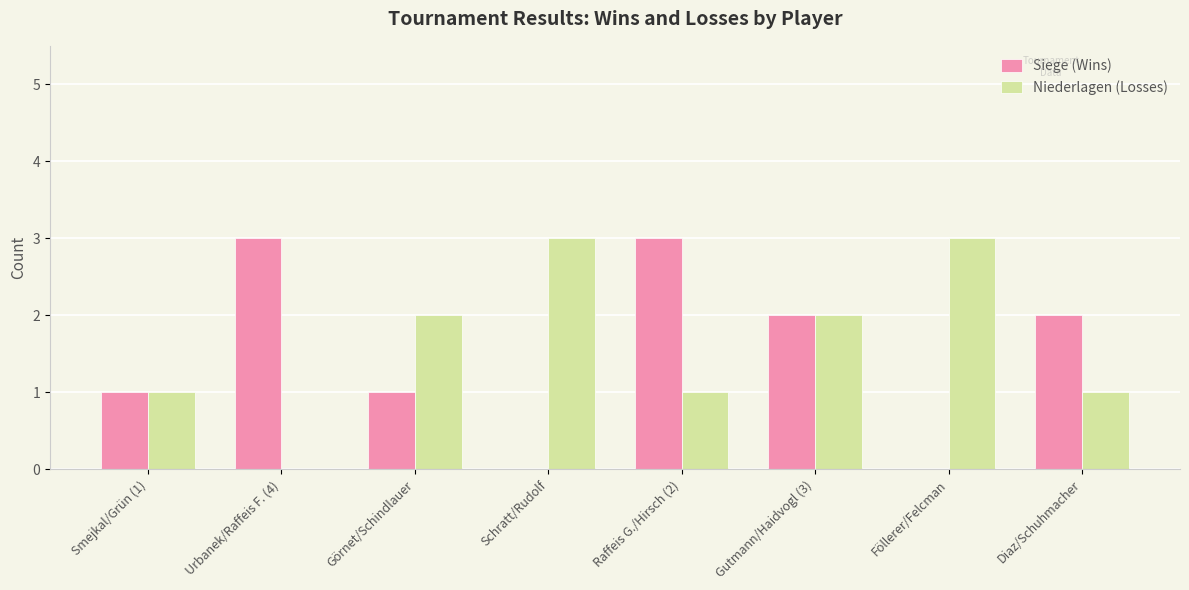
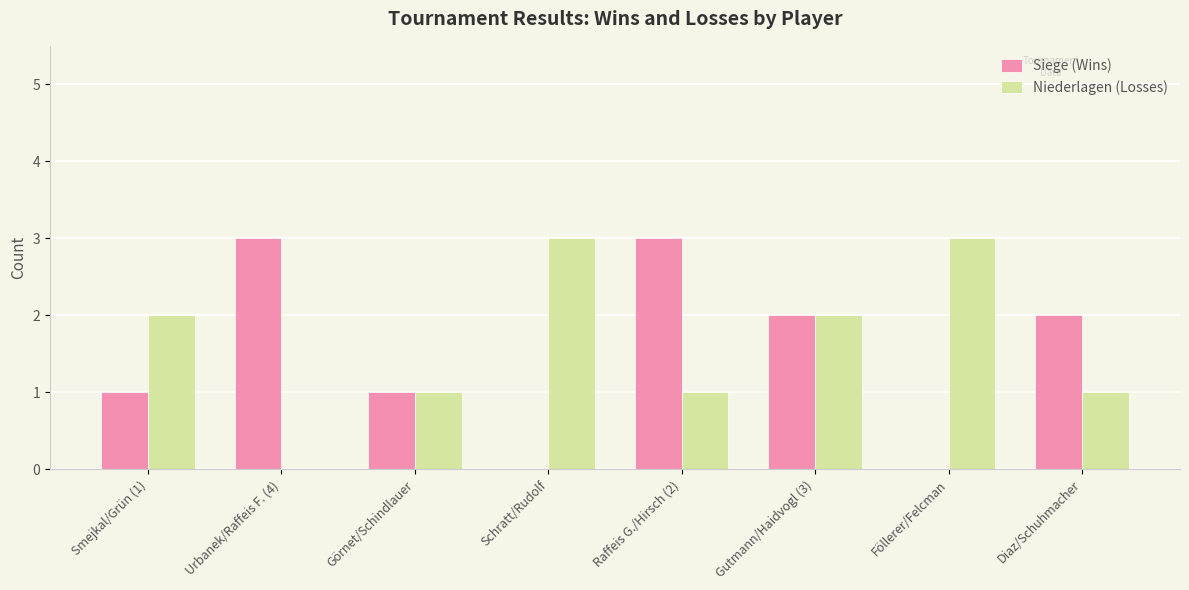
  {
    "Siege (Wins)": {
      "Smejkal/Grün (1)": 1,
      "Urbanek/Raffeis F. (4)": 3,
      "Görnet/Schindlauer": 1,
      "Schratt/Rudolf": 0,
      "Raffeis G./Hirsch (2)": 3,
      "Gutmann/Haidvogl (3)": 2,
      "Föllerer/Felcman": 0,
      "Diaz/Schuhmacher": 2
    },
    "Niederlagen (Losses)": {
-     "Smejkal/Grün (1)": 1,
+     "Smejkal/Grün (1)": 2,
      "Urbanek/Raffeis F. (4)": 0,
-     "Görnet/Schindlauer": 2,
+     "Görnet/Schindlauer": 1,
      "Schratt/Rudolf": 3,
      "Raffeis G./Hirsch (2)": 1,
      "Gutmann/Haidvogl (3)": 2,
      "Föllerer/Felcman": 3,
      "Diaz/Schuhmacher": 1
    }
  }
